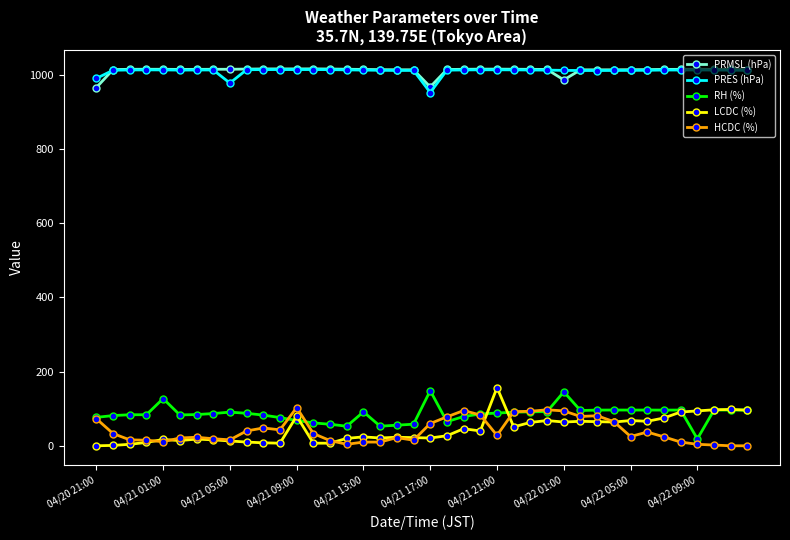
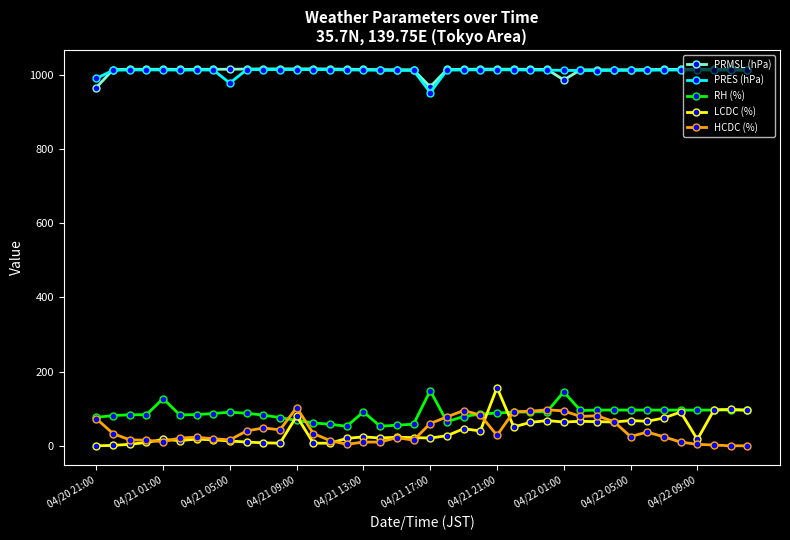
  {
    "PRMSL (hPa)": {
      "04/20 21:00": 970,
      "04/21 05:00": 1010,
      "04/21 17:00": 970,
      "04/22 01:00": 990
    },
    "PRES (hPa)": {
      "04/20 21:00": 990,
      "04/21 05:00": 980,
      "04/21 17:00": 950,
      "04/22 01:00": 1010
    },
    "RH (%)": {
      "04/21 01:00": 130,
      "04/21 05:00": 90,
      "04/21 09:00": 70,
      "04/21 13:00": 90,
      "04/21 17:00": 150,
      "04/21 21:00": 90,
      "04/22 01:00": 150,
      "04/22 05:00": 100,
-     "04/22 09:00": 20
+     "04/22 09:00": 100
    },
    "LCDC (%)": {
      "04/20 21:00": 0,
      "04/21 09:00": 80,
      "04/21 13:00": 20,
      "04/21 17:00": 20,
      "04/21 21:00": 160,
      "04/22 01:00": 60,
      "04/22 05:00": 70,
-     "04/22 09:00": 90
+     "04/22 09:00": 20
    },
    "HCDC (%)": {
      "04/21 09:00": 100,
      "04/21 13:00": 10,
      "04/21 17:00": 60,
      "04/21 21:00": 30,
      "04/22 01:00": 90,
      "04/22 05:00": 30,
      "04/22 09:00": 0
    }
  }
